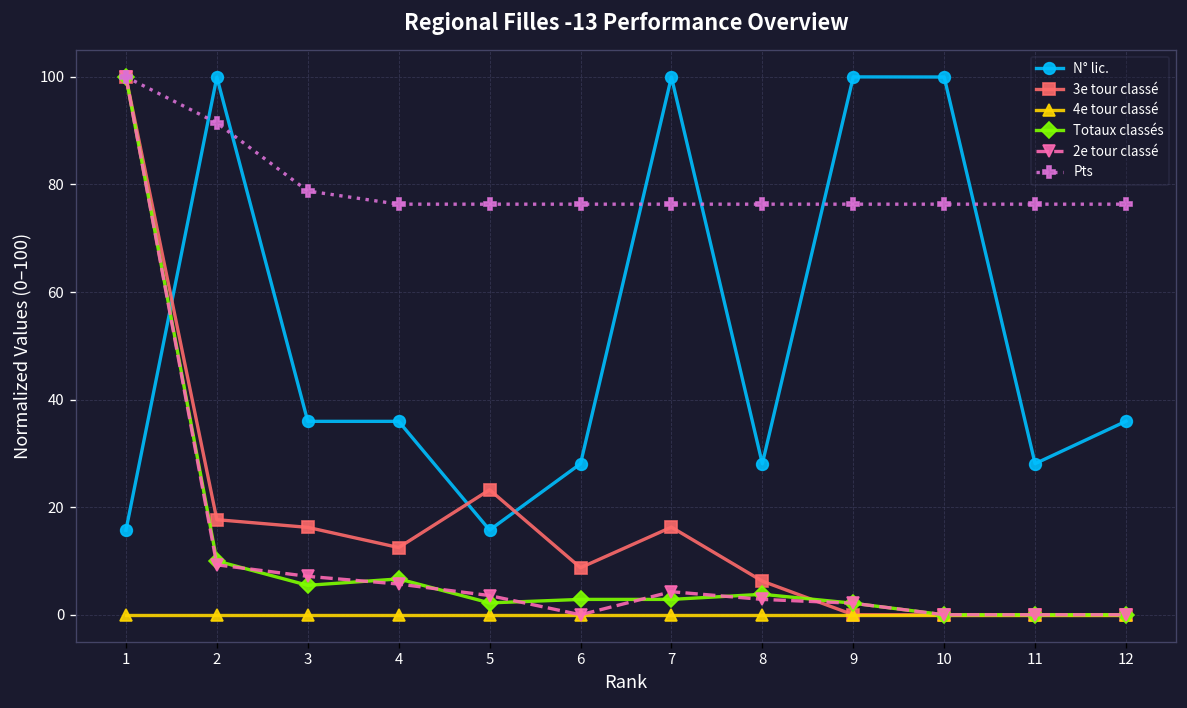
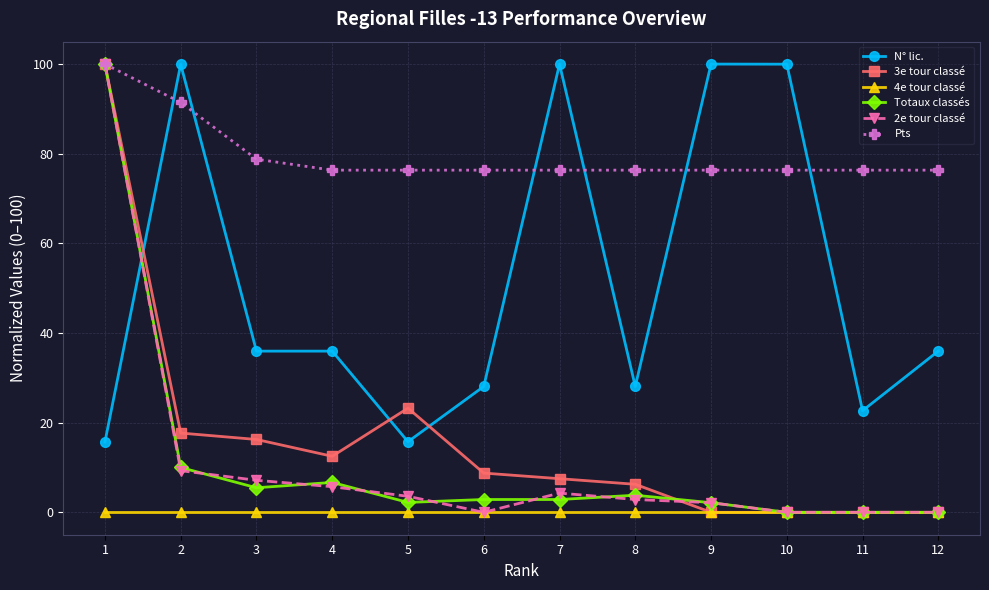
  {
    "N° lic.": {
      "1": 16,
      "2": 100,
      "3": 36,
      "4": 36,
      "5": 16,
      "6": 28,
      "7": 100,
      "8": 28,
      "9": 100,
      "10": 100,
-     "11": 28,
+     "11": 23,
      "12": 36
    },
    "3e tour classé": {
      "2": 18,
      "3": 16,
      "4": 13,
      "5": 23,
      "6": 9,
-     "7": 16,
+     "7": 8,
      "8": 6
    },
    "4e tour classé": {
      "1": 0,
      "2": 0,
      "3": 0,
      "4": 0,
      "5": 0,
      "7": 0,
      "8": 0
    },
    "Totaux classés": {
      "2": 10,
      "3": 5,
      "4": 7,
      "5": 2,
      "6": 3,
      "7": 3,
      "8": 4
    }
  }
